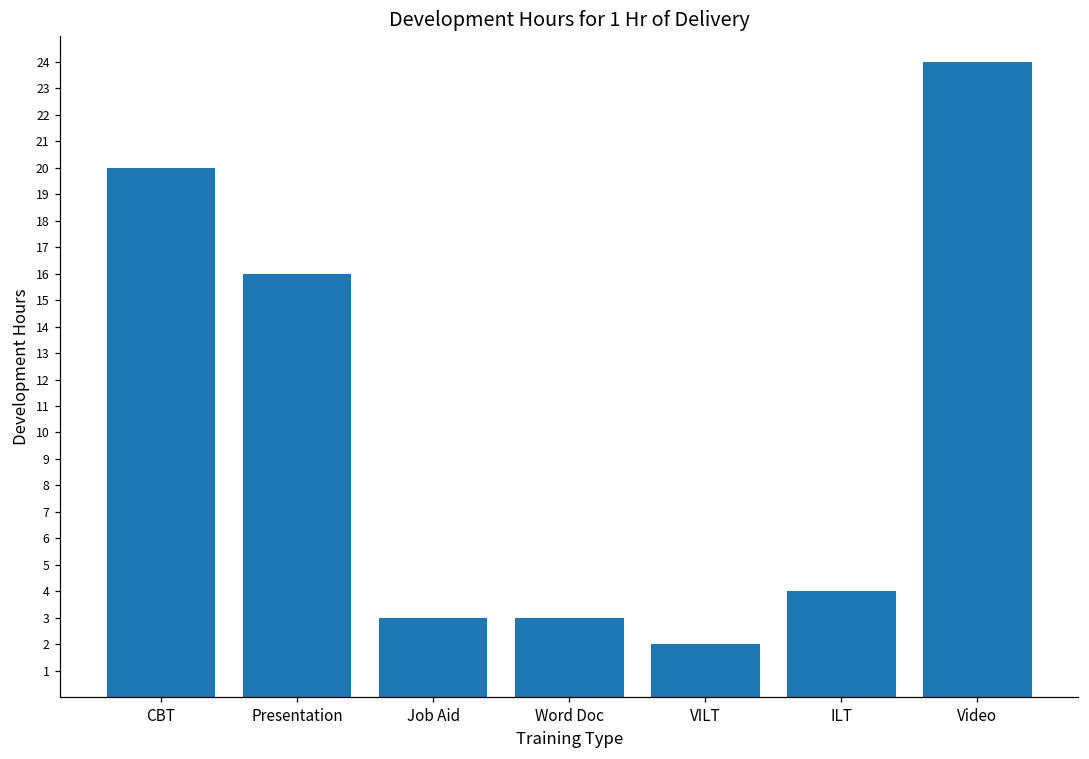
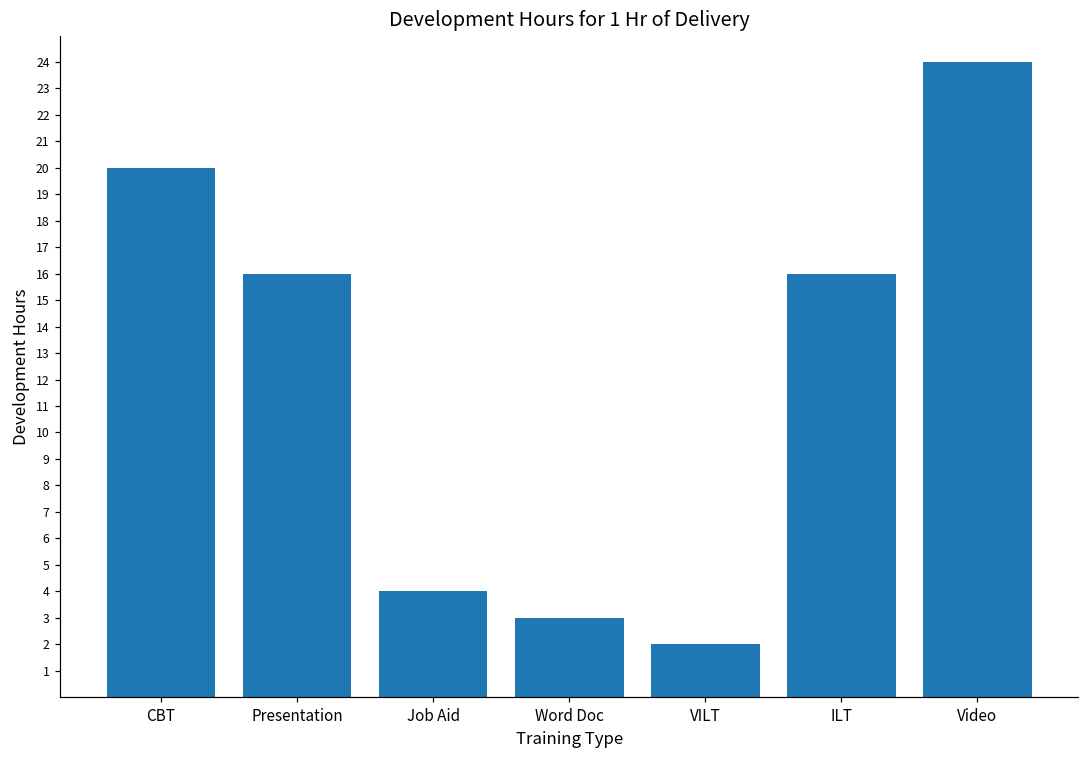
  {
    "CBT": 20,
    "Presentation": 16,
-   "Job Aid": 3,
+   "Job Aid": 4,
    "Word Doc": 3,
    "VILT": 2,
-   "ILT": 4,
+   "ILT": 16,
    "Video": 24
  }
